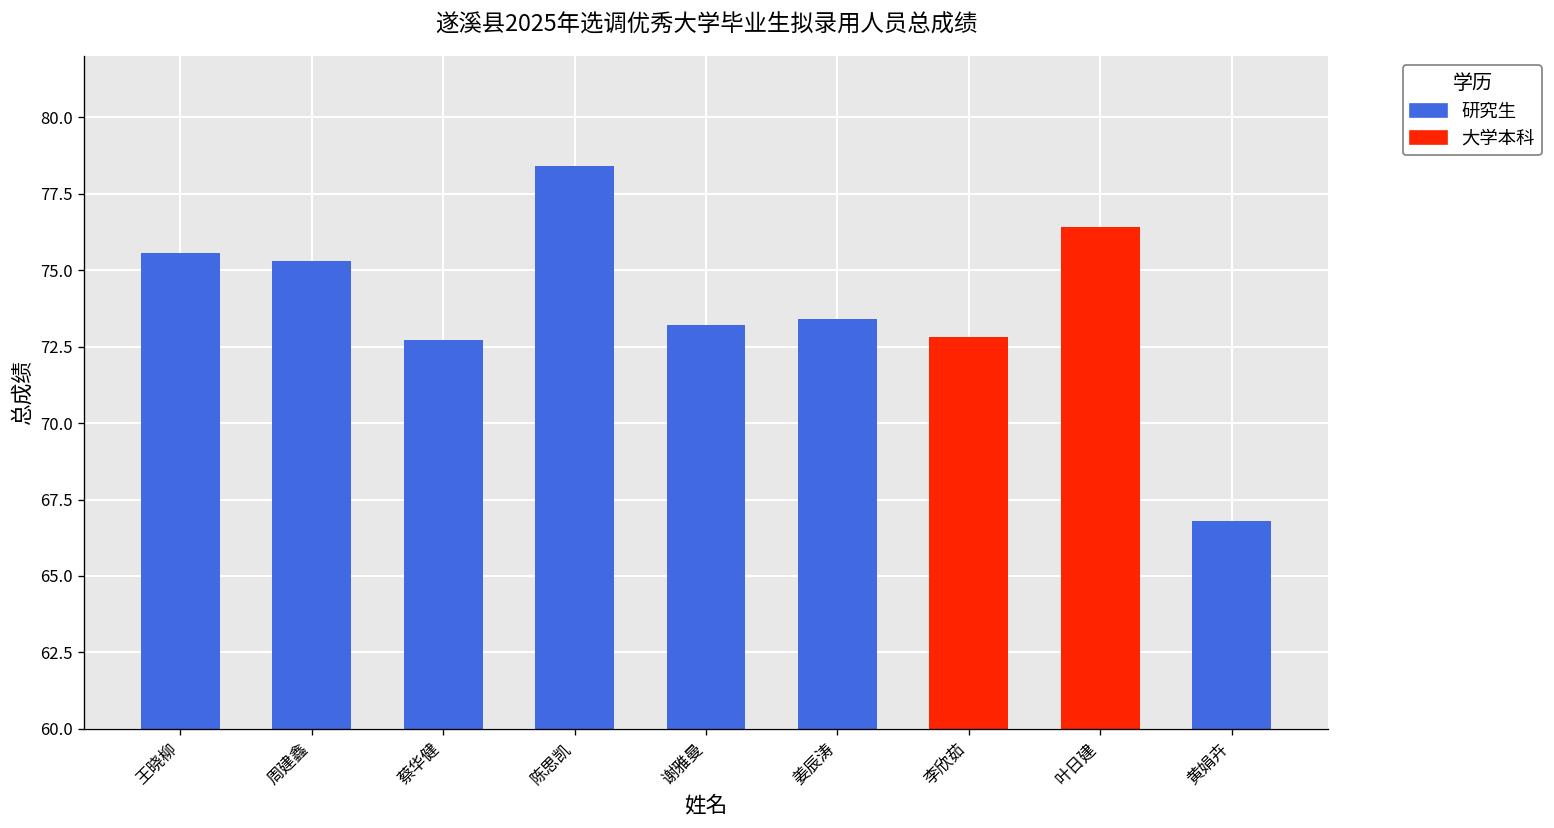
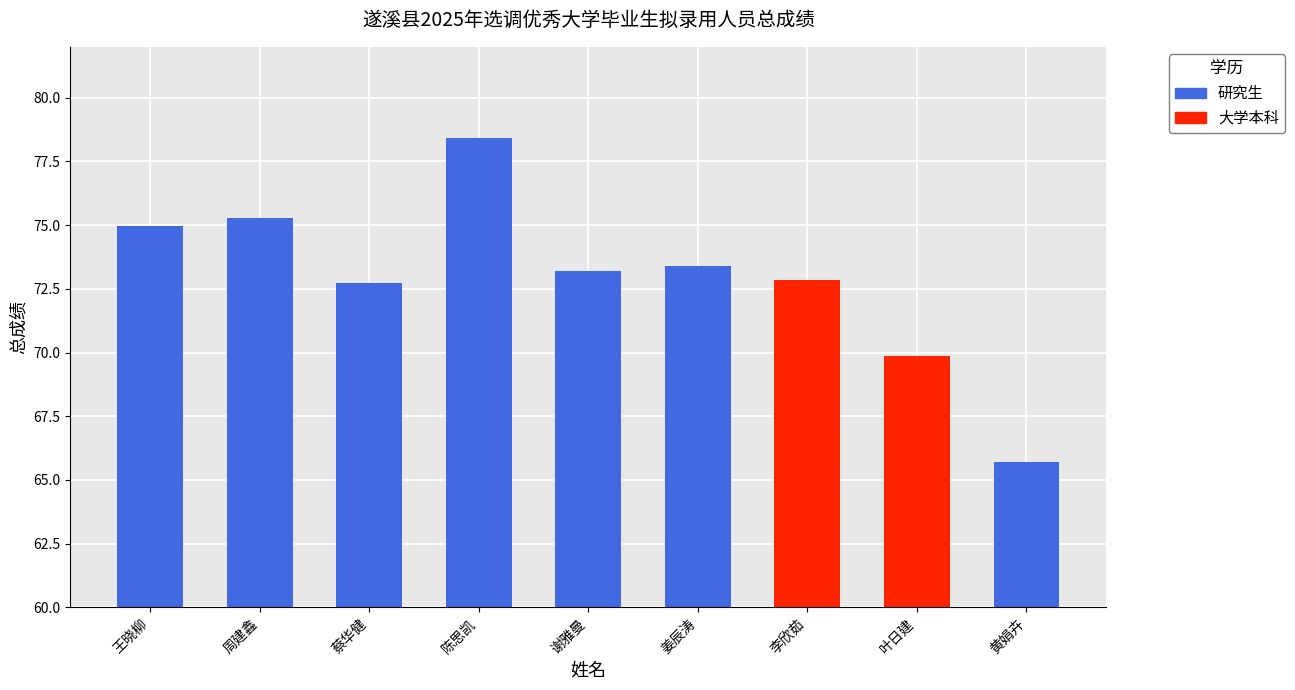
  {
-   "王晓柳": 75.6,
+   "王晓柳": 75.0,
    "周建鑫": 75.3,
    "蔡华健": 72.7,
    "陈思凯": 78.4,
    "谢雅曼": 73.2,
    "姜辰涛": 73.4,
    "李欣茹": 72.8,
-   "叶日建": 76.4,
-   "黄娟卉": 66.8
+   "叶日建": 69.9,
+   "黄娟卉": 65.7
  }
